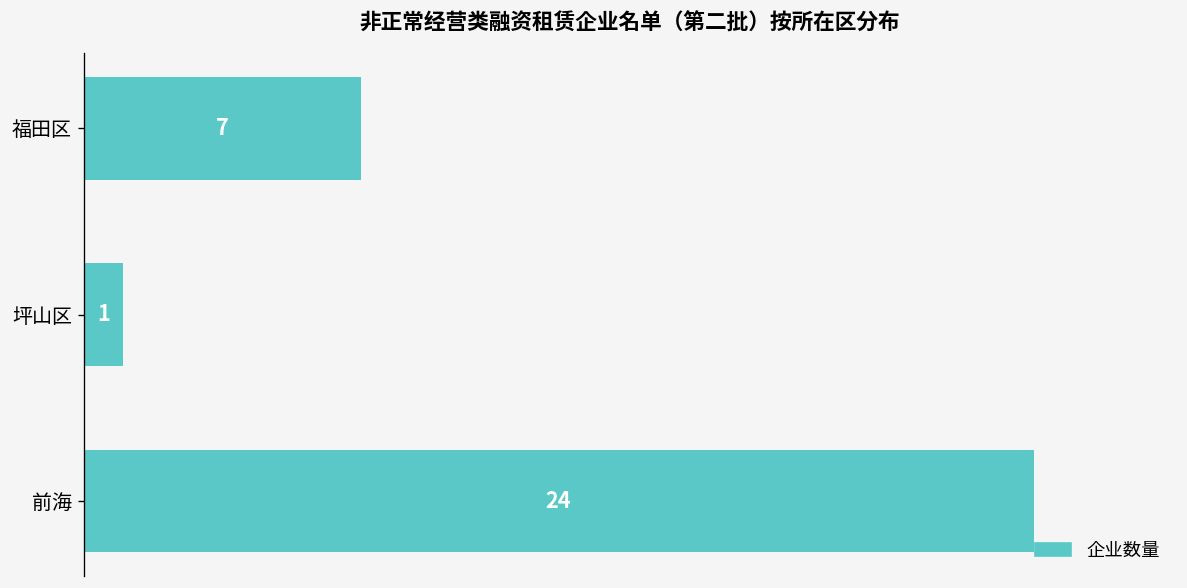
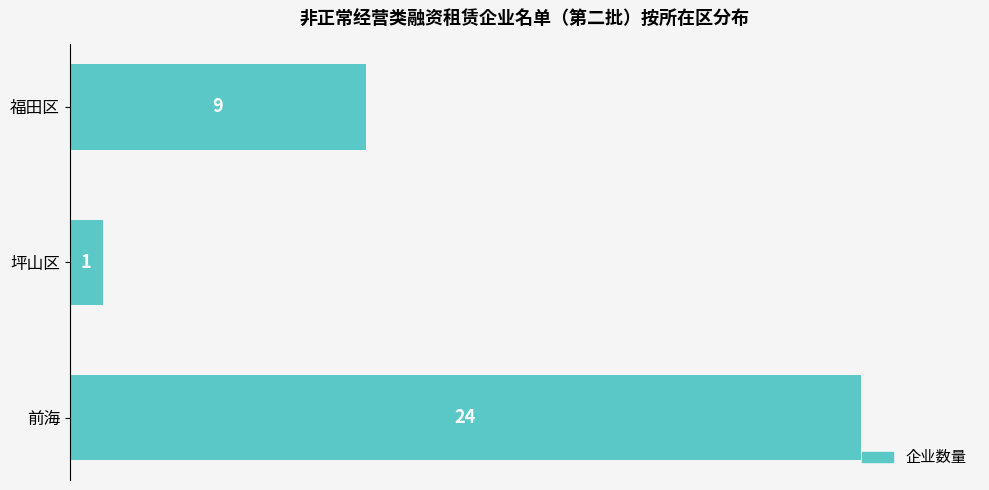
  {
-   "福田区": 7,
+   "福田区": 9,
    "坪山区": 1,
    "前海": 24
  }
